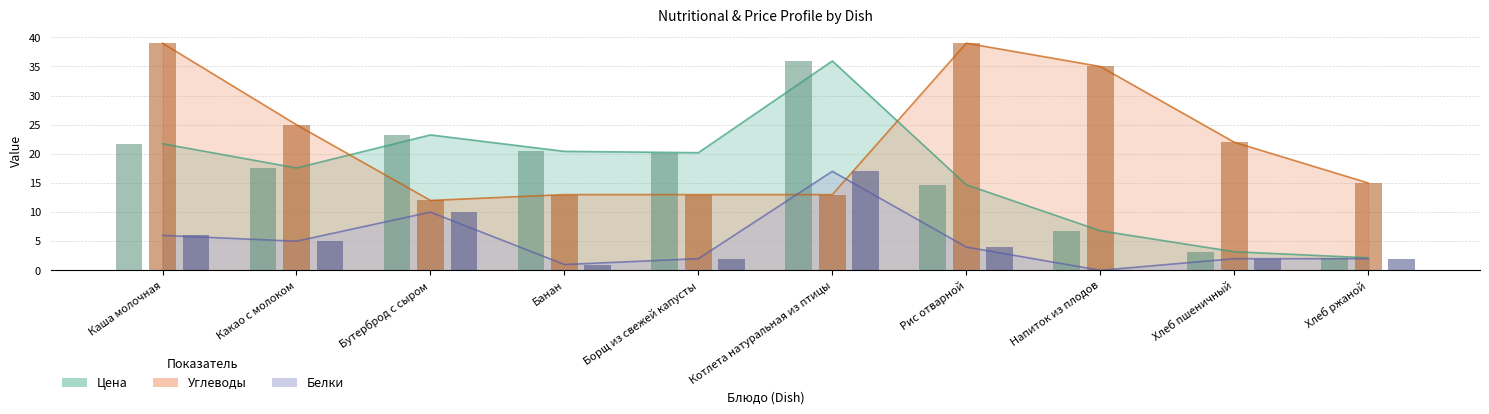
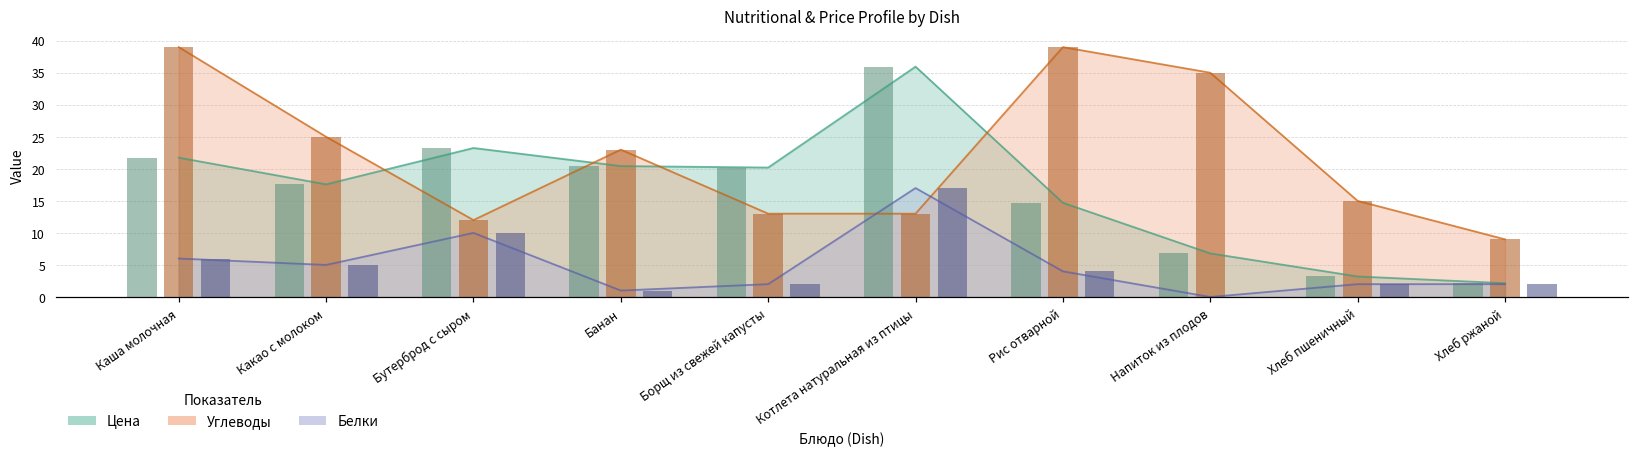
  {
    "Углеводы": {
      "Каша молочная": 39,
      "Какао с молоком": 25,
      "Бутерброд с сыром": 12,
-     "Банан": 13,
+     "Банан": 23,
      "Борщ из свежей капусты": 13,
      "Котлета натуральная из птицы": 13,
      "Рис отварной": 39,
      "Напиток из плодов": 35,
-     "Хлеб пшеничный": 22,
-     "Хлеб ржаной": 15
+     "Хлеб пшеничный": 15,
+     "Хлеб ржаной": 9
    }
  }
